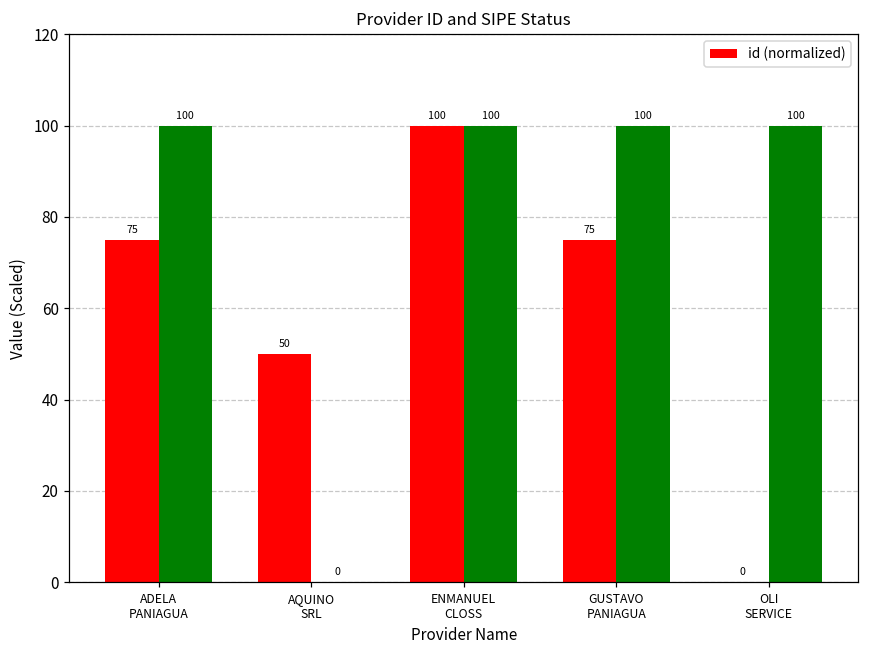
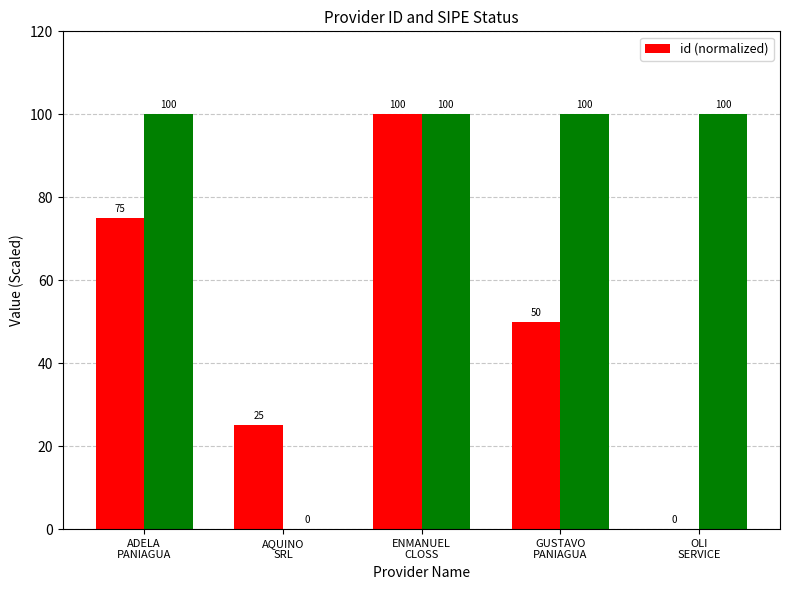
  {
    "id (normalized)": {
      "ADELA PANIAGUA": 75,
-     "AQUINO SRL": 50,
+     "AQUINO SRL": 25,
      "ENMANUEL CLOSS": 100,
-     "GUSTAVO PANIAGUA": 75,
+     "GUSTAVO PANIAGUA": 50,
      "OLI SERVICE": 0
    }
  }
